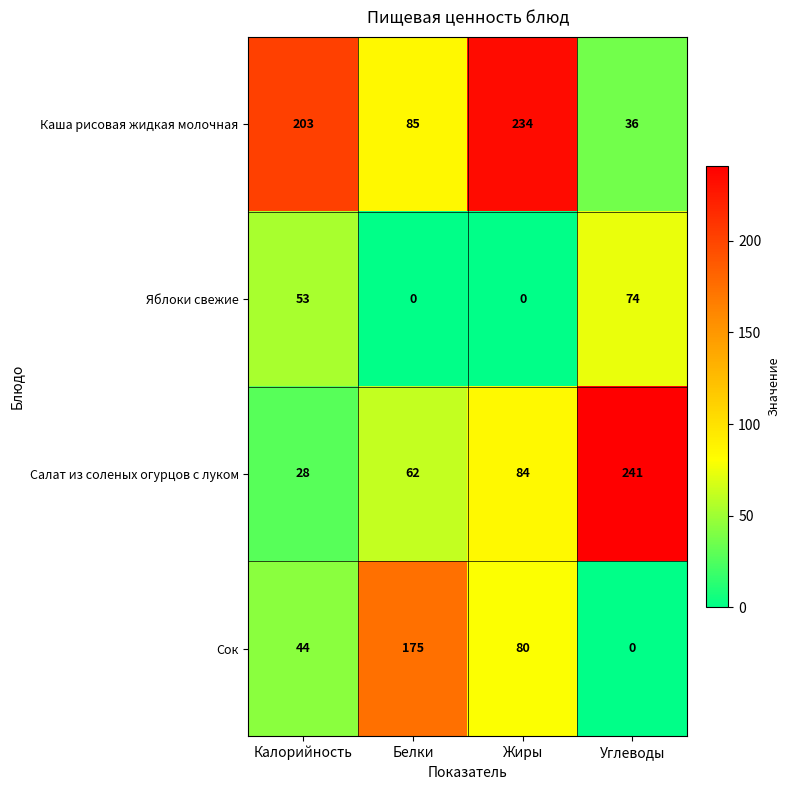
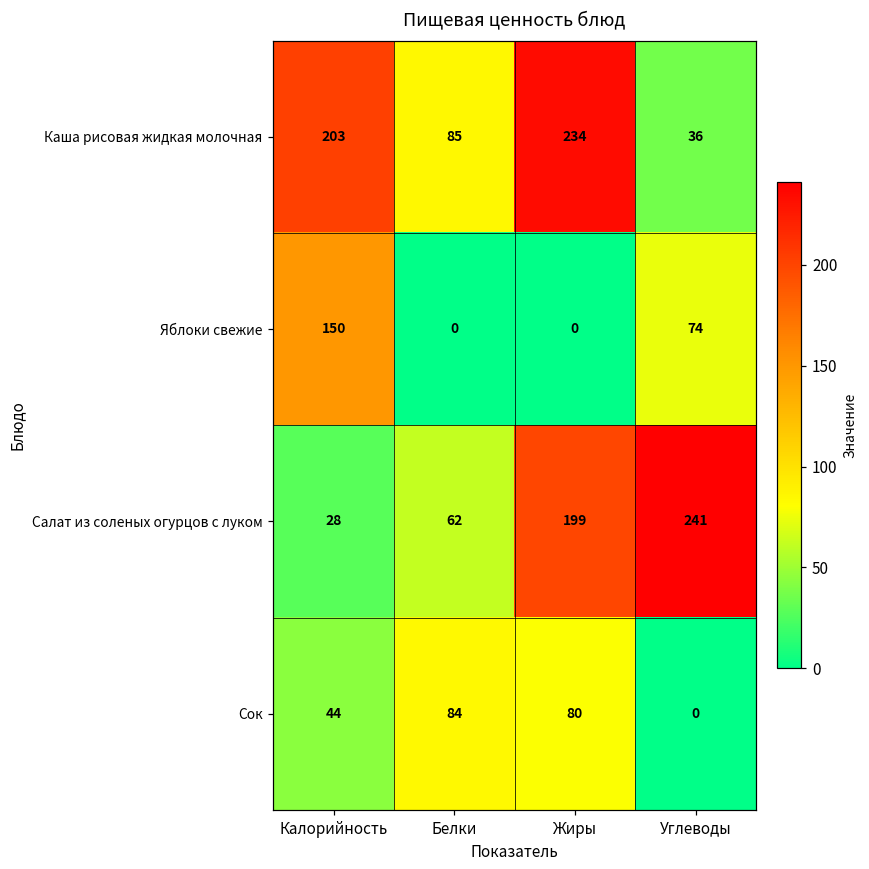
  {
    "Каша рисовая жидкая молочная": {
      "Калорийность": 203,
      "Белки": 85,
      "Жиры": 234,
      "Углеводы": 36
    },
    "Яблоки свежие": {
-     "Калорийность": 53,
+     "Калорийность": 150,
      "Белки": 0,
      "Жиры": 0,
      "Углеводы": 74
    },
    "Салат из соленых огурцов с луком": {
      "Калорийность": 28,
      "Белки": 62,
-     "Жиры": 84,
+     "Жиры": 199,
      "Углеводы": 241
    },
    "Сок": {
      "Калорийность": 44,
-     "Белки": 175,
+     "Белки": 84,
      "Жиры": 80,
      "Углеводы": 0
    }
  }
